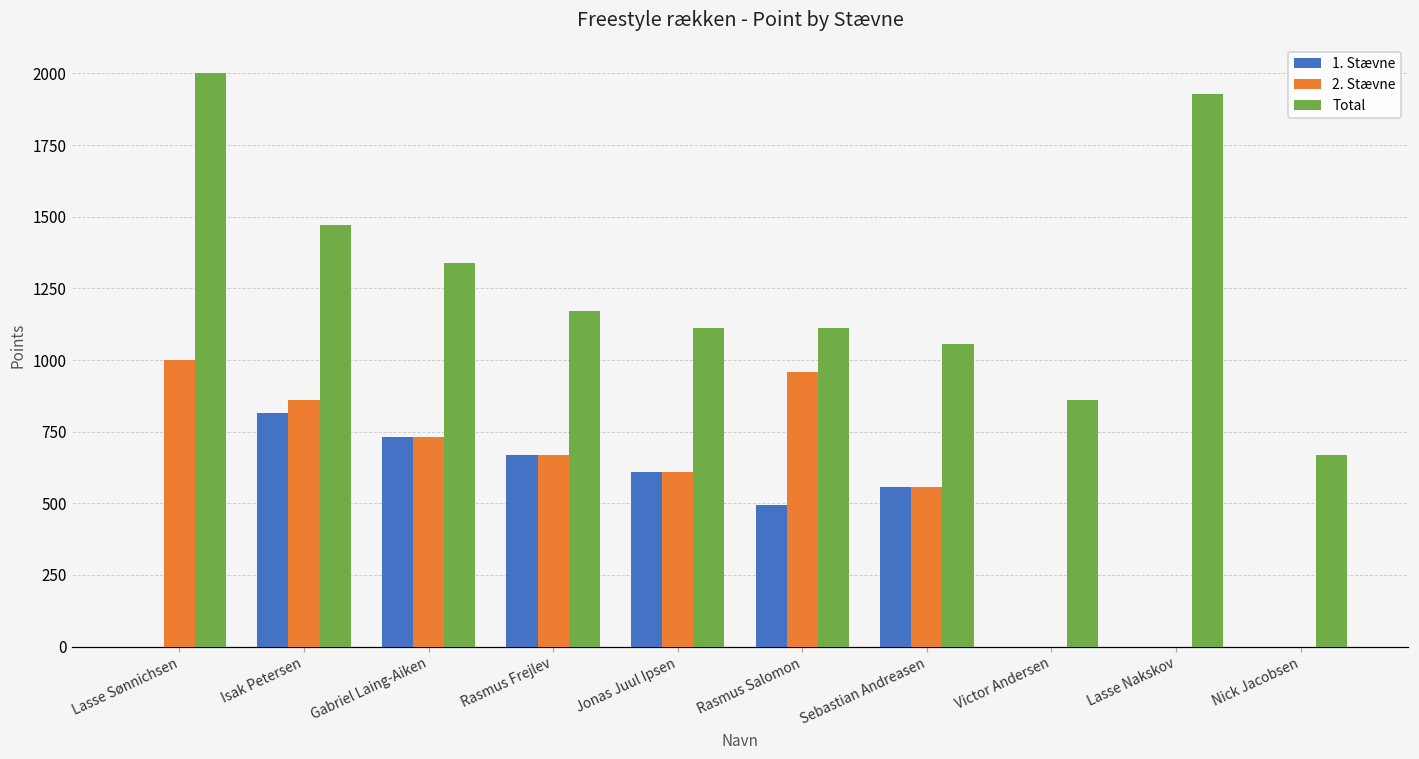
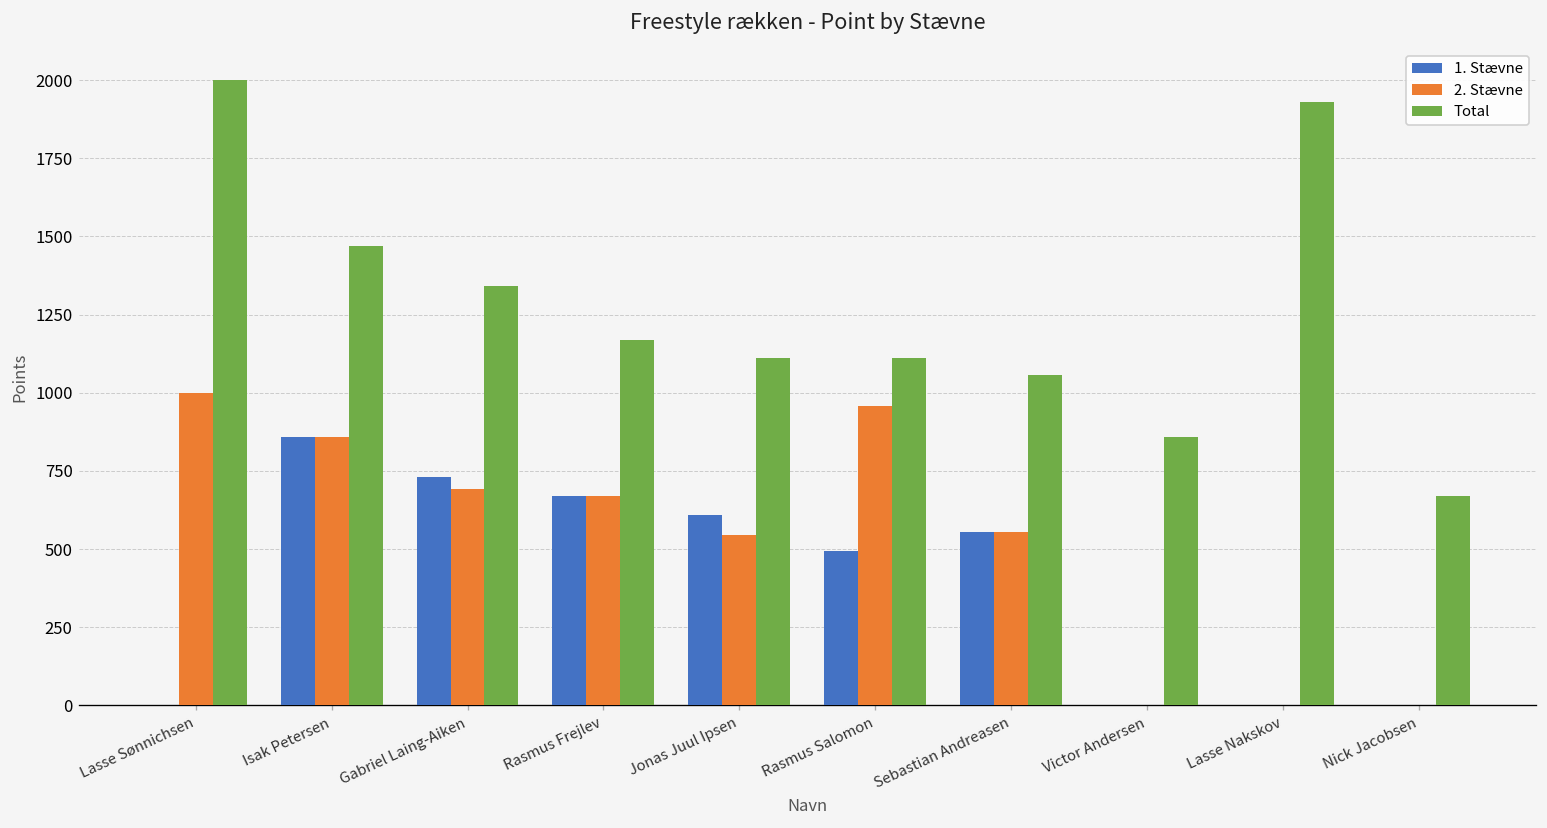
  {
    "1. Stævne": {
      "Lasse Sønnichsen": 0,
-     "Isak Petersen": 810,
+     "Isak Petersen": 860,
      "Gabriel Laing-Aiken": 730,
      "Rasmus Frejlev": 670,
      "Jonas Juul Ipsen": 610,
      "Rasmus Salomon": 490,
      "Sebastian Andreasen": 560,
      "Victor Andersen": 0,
      "Lasse Nakskov": 0,
      "Nick Jacobsen": 0
    },
    "2. Stævne": {
      "Lasse Sønnichsen": 1000,
      "Isak Petersen": 860,
-     "Gabriel Laing-Aiken": 730,
+     "Gabriel Laing-Aiken": 690,
      "Rasmus Frejlev": 670,
-     "Jonas Juul Ipsen": 610,
+     "Jonas Juul Ipsen": 550,
      "Rasmus Salomon": 960,
      "Sebastian Andreasen": 560,
      "Victor Andersen": 0,
      "Lasse Nakskov": 0,
      "Nick Jacobsen": 0
    },
    "Total": {
      "Lasse Sønnichsen": 2000,
      "Isak Petersen": 1470,
      "Gabriel Laing-Aiken": 1340,
      "Rasmus Frejlev": 1170,
      "Jonas Juul Ipsen": 1110,
      "Rasmus Salomon": 1110,
      "Sebastian Andreasen": 1060,
      "Victor Andersen": 860,
      "Lasse Nakskov": 1930,
      "Nick Jacobsen": 670
    }
  }
